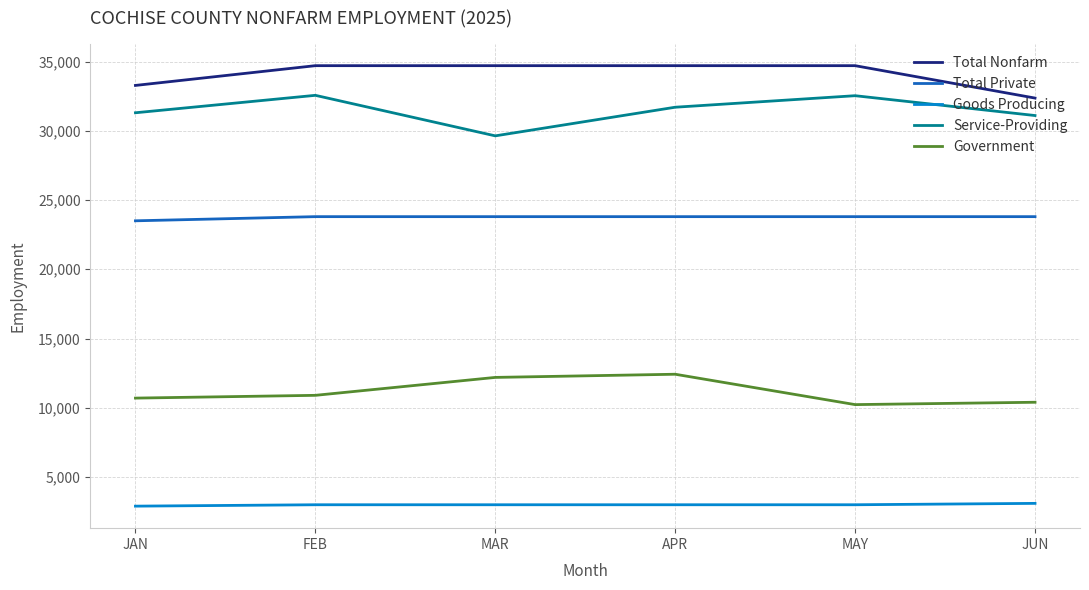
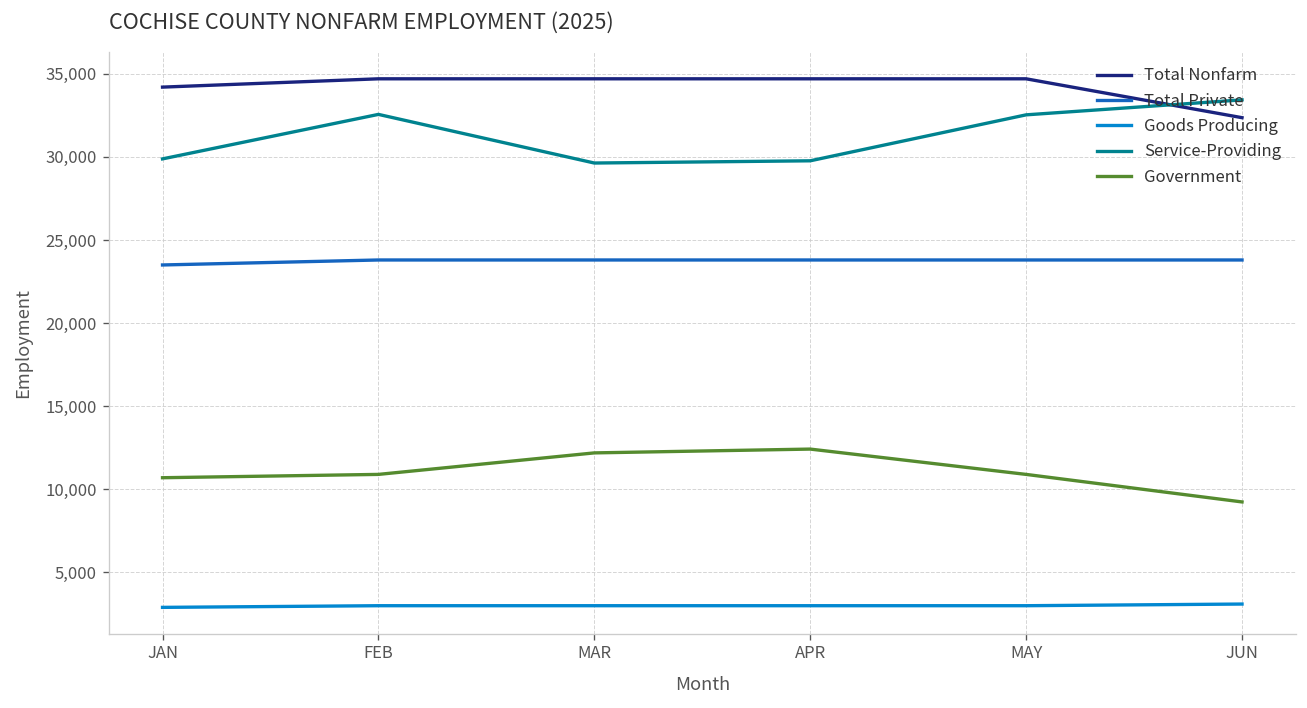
  {
    "Total Nonfarm": {
-     "JAN": "33,300",
+     "JAN": "34,200",
      "FEB": "34,700",
      "MAR": "34,700",
      "APR": "34,700",
      "MAY": "34,700",
      "JUN": "32,400"
    },
    "Service-Providing": {
-     "JAN": "31,300",
+     "JAN": "29,900",
      "FEB": "32,600",
      "MAR": "29,600",
-     "APR": "31,700",
+     "APR": "29,800",
      "MAY": "32,500",
-     "JUN": "31,100"
+     "JUN": "33,400"
    },
    "Government": {
      "JAN": "10,700",
      "FEB": "10,900",
      "MAR": "12,200",
      "APR": "12,400",
-     "MAY": "10,200",
-     "JUN": "10,400"
+     "MAY": "10,900",
+     "JUN": "9,200"
    }
  }
